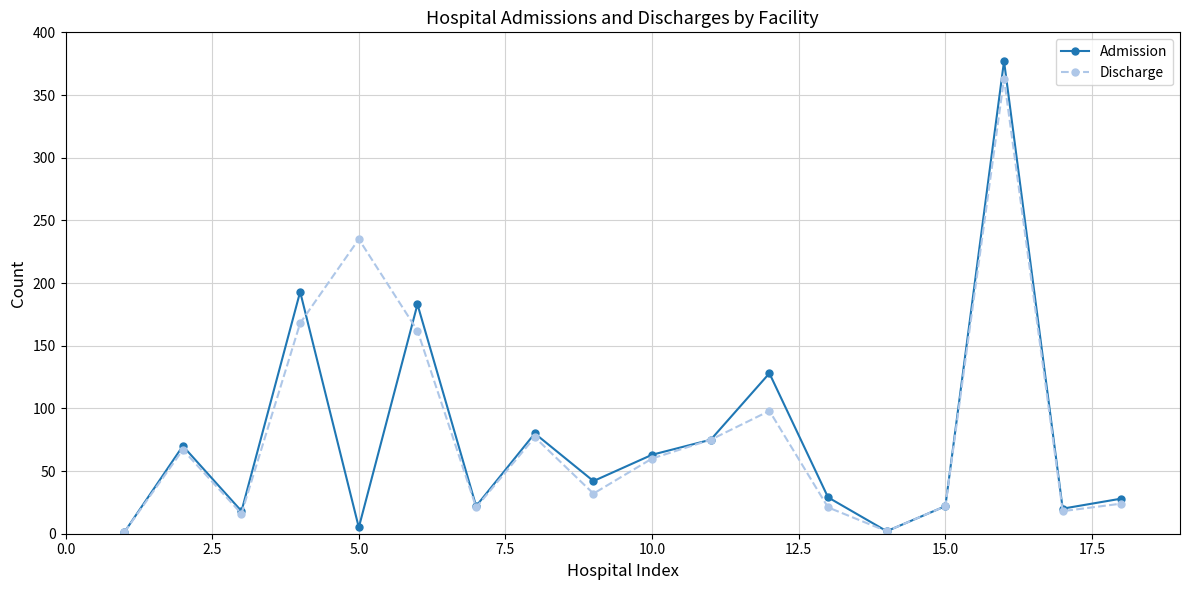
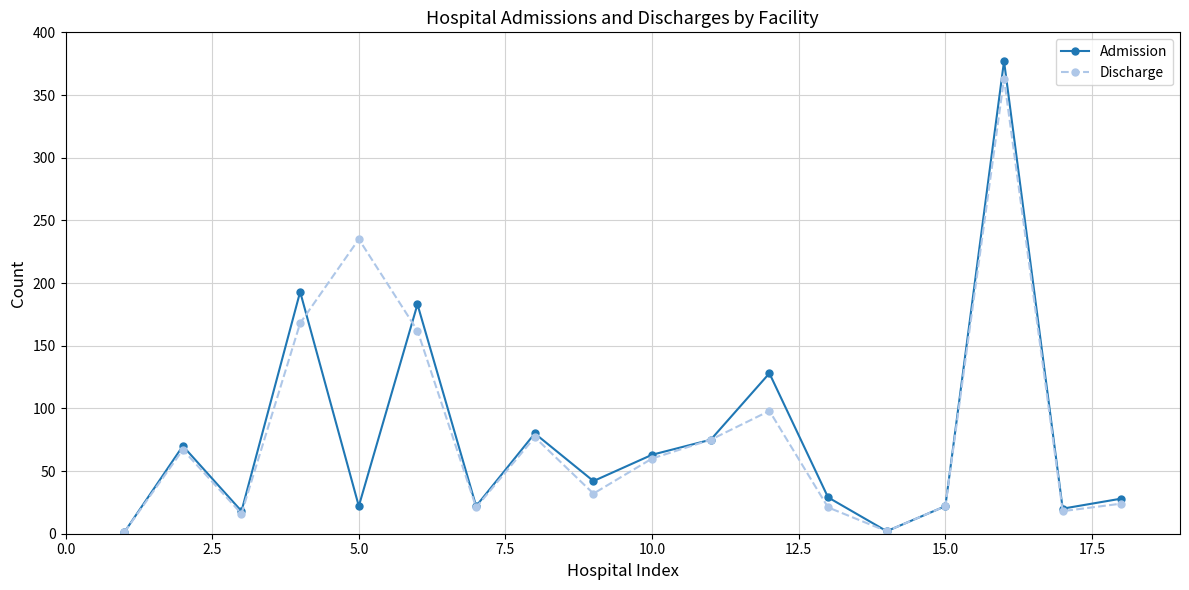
  {
    "Admission": {
-     "5.0": 5,
+     "5.0": 22,
      "10.0": 63
    },
    "Discharge": {
      "5.0": 235,
      "10.0": 60
    }
  }
